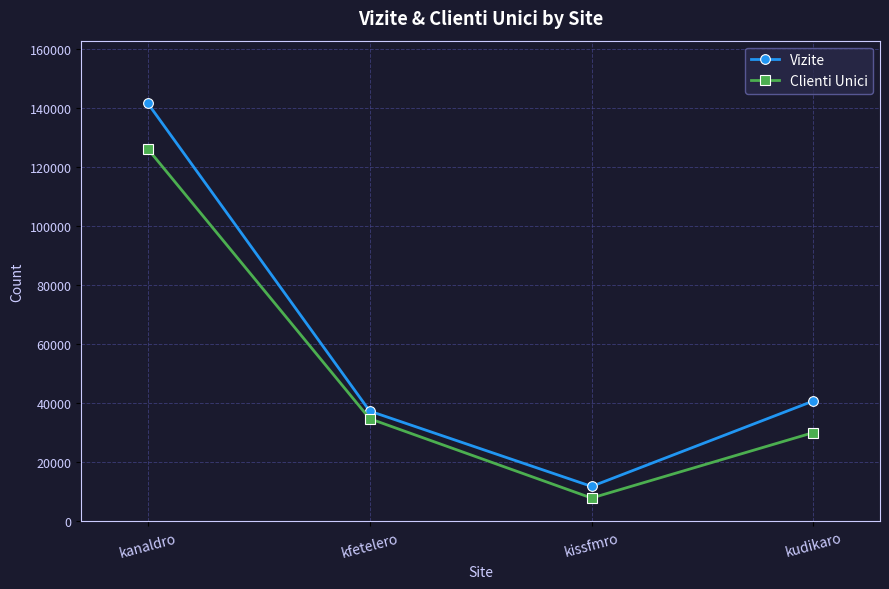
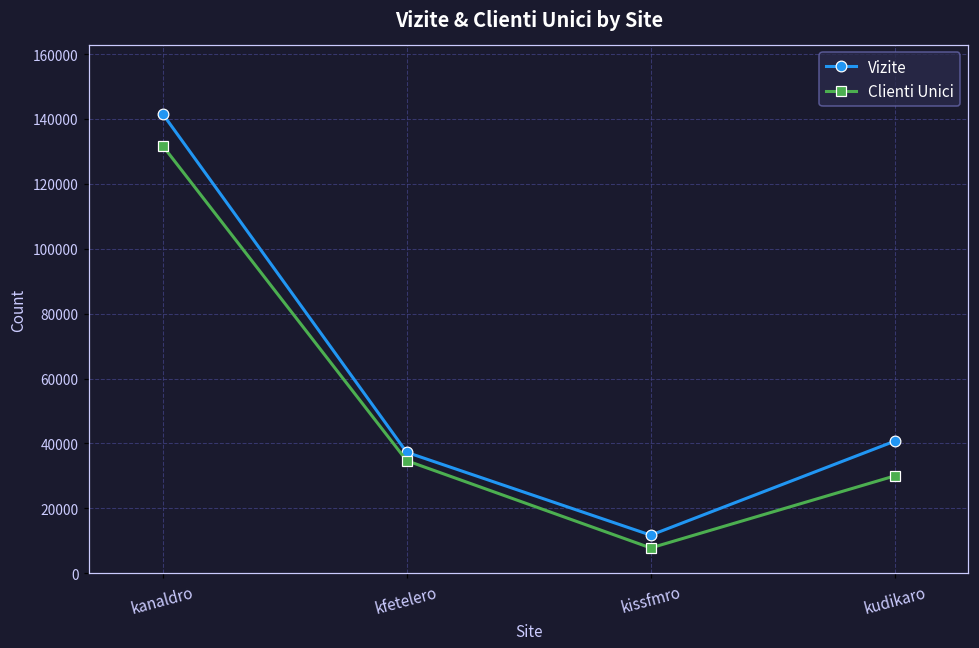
  {
    "Vizite": {
      "kanaldro": 142000,
      "kfetelero": 37000,
      "kissfmro": 12000,
      "kudikaro": 41000
    },
    "Clienti Unici": {
-     "kanaldro": 126000,
+     "kanaldro": 132000,
      "kfetelero": 35000,
      "kissfmro": 8000,
      "kudikaro": 30000
    }
  }
